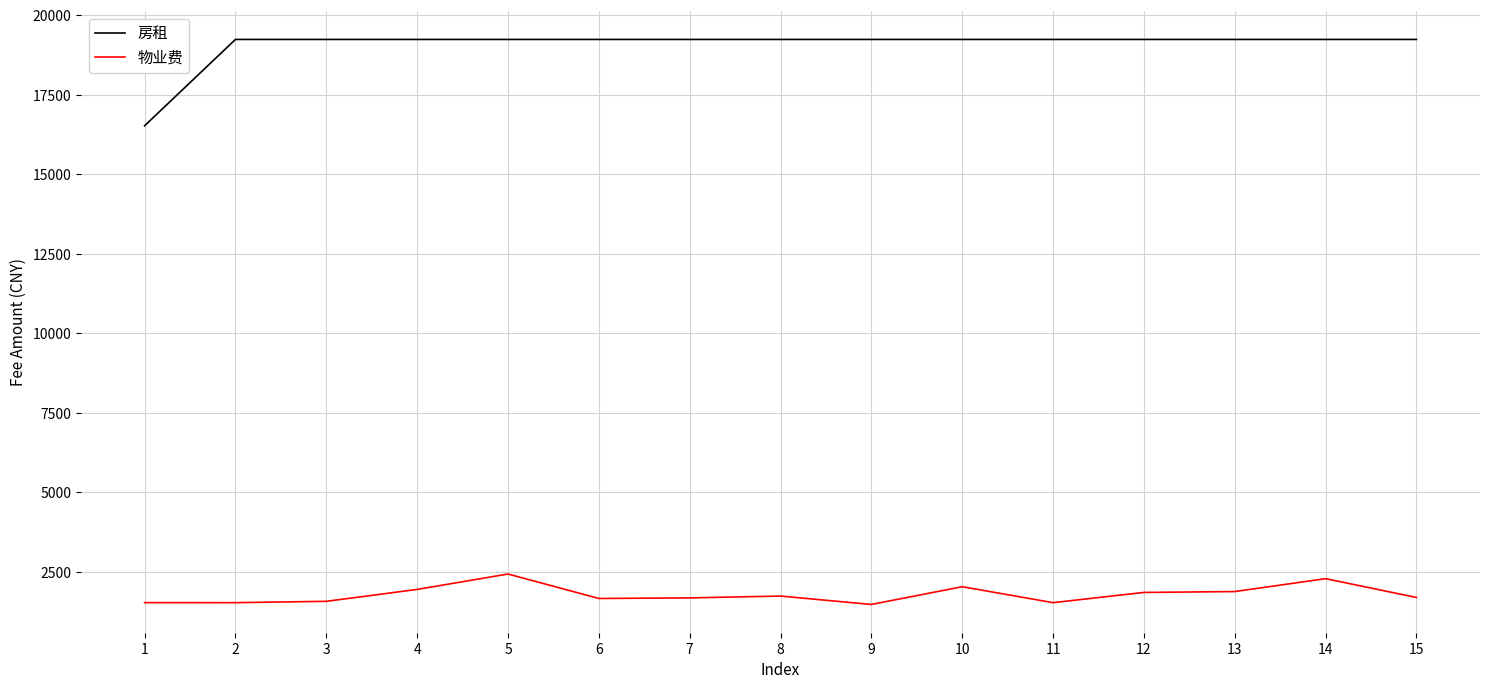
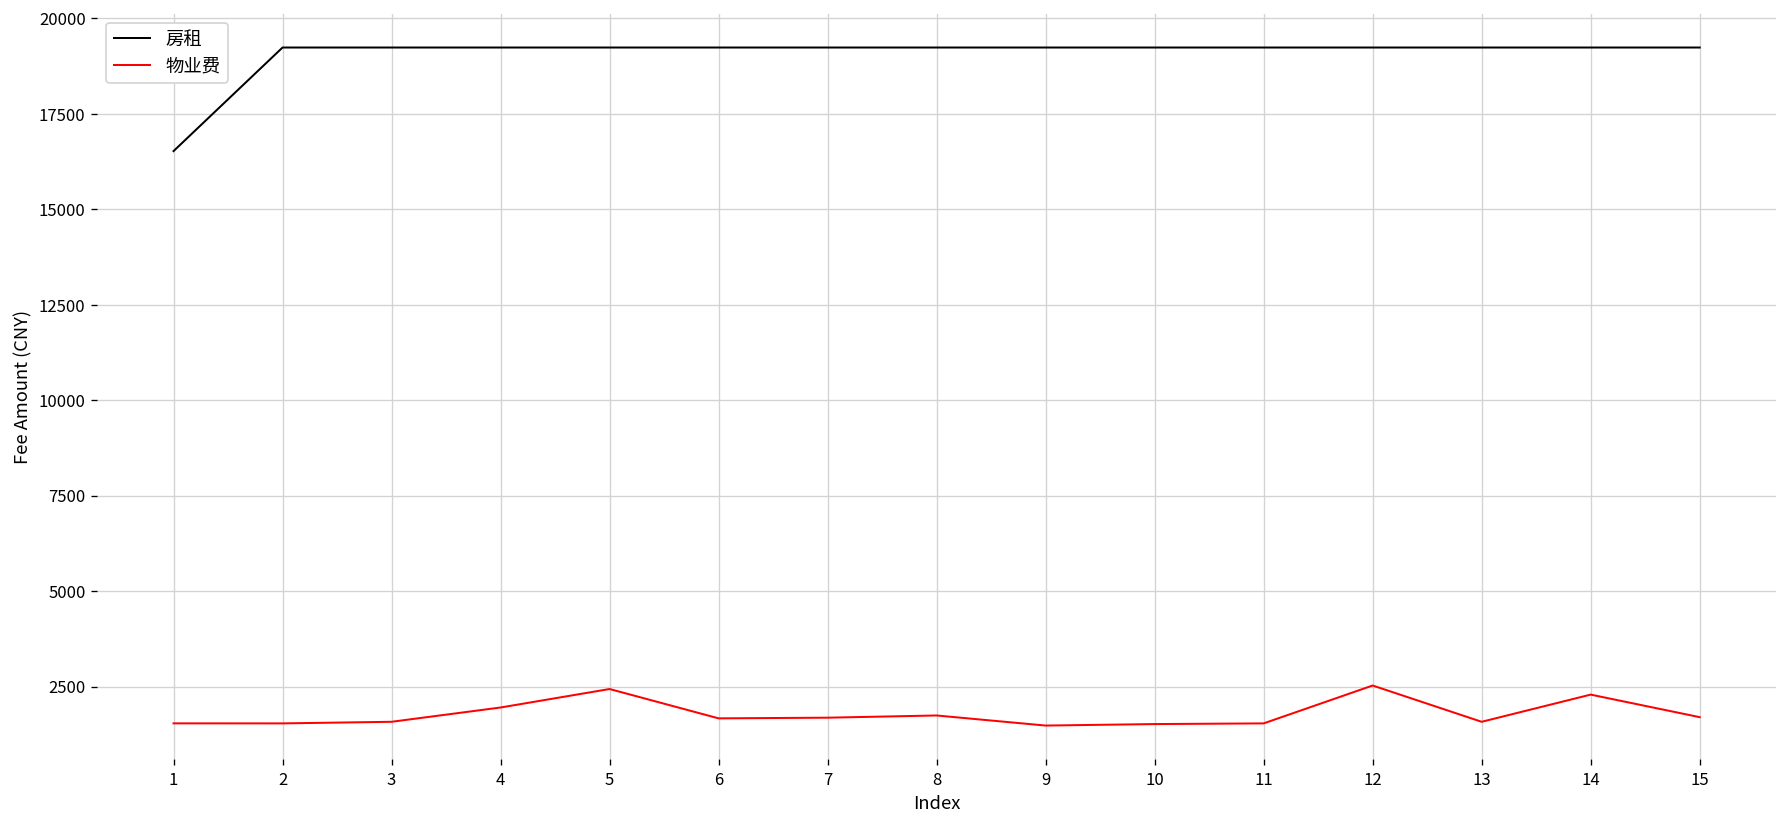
  {
    "房租": {
      "1": 16500,
      "2": 19200,
      "3": 19200,
      "4": 19200,
      "5": 19200,
      "6": 19200,
      "7": 19200,
      "8": 19200,
      "9": 19200,
      "10": 19200,
      "11": 19200,
      "12": 19200,
      "13": 19200,
      "14": 19200,
      "15": 19200
    },
    "物业费": {
      "1": 1500,
      "2": 1500,
      "3": 1600,
      "4": 2000,
      "5": 2400,
      "6": 1700,
      "7": 1700,
      "8": 1700,
      "9": 1500,
-     "10": 2000,
+     "10": 1500,
      "11": 1500,
-     "12": 1900,
-     "13": 1900,
+     "12": 2500,
+     "13": 1600,
      "14": 2300,
      "15": 1700
    }
  }
